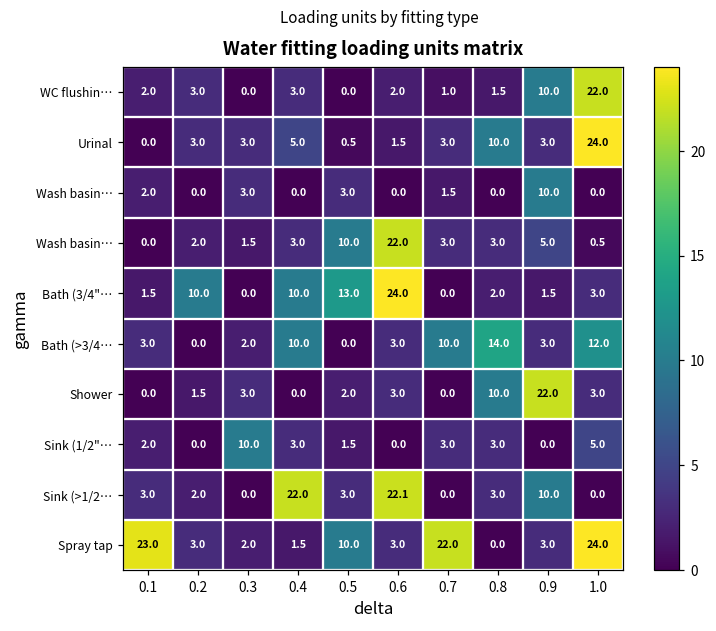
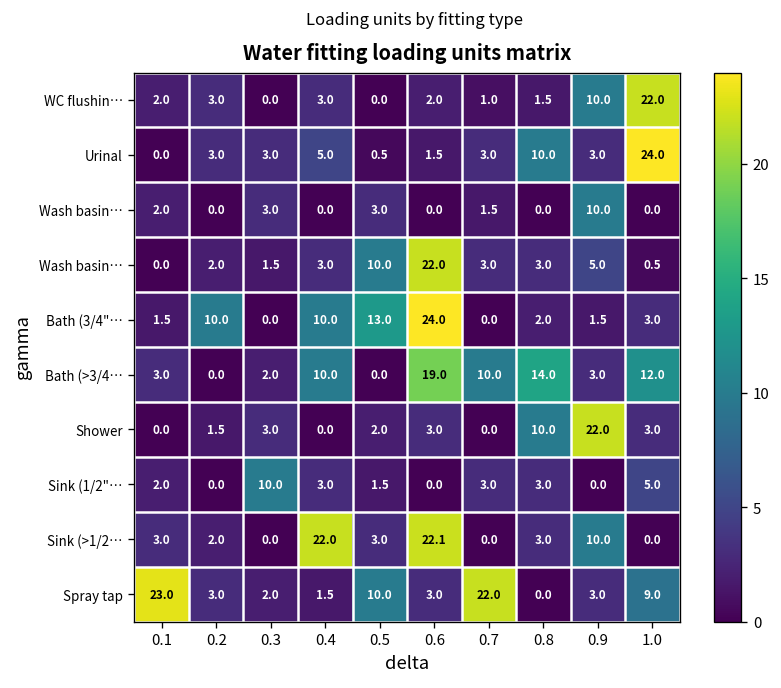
  {
    "WC flushin…": {
      "0.1": 2.0,
      "0.2": 3.0,
      "0.3": 0.0,
      "0.4": 3.0,
      "0.5": 0.0,
      "0.6": 2.0,
      "0.7": 1.0,
      "0.8": 1.5,
      "0.9": 10.0,
      "1.0": 22.0
    },
    "Urinal": {
      "0.1": 0.0,
      "0.2": 3.0,
      "0.3": 3.0,
      "0.4": 5.0,
      "0.5": 0.5,
      "0.6": 1.5,
      "0.7": 3.0,
      "0.8": 10.0,
      "0.9": 3.0,
      "1.0": 24.0
    },
    "Bath (3/4\"…": {
      "0.1": 1.5,
      "0.2": 10.0,
      "0.3": 0.0,
      "0.4": 10.0,
      "0.5": 13.0,
      "0.6": 24.0,
      "0.7": 0.0,
      "0.8": 2.0,
      "0.9": 1.5,
      "1.0": 3.0
    },
    "Bath (>3/4…": {
      "0.1": 3.0,
      "0.2": 0.0,
      "0.3": 2.0,
      "0.4": 10.0,
      "0.5": 0.0,
-     "0.6": 3.0,
+     "0.6": 19.0,
      "0.7": 10.0,
      "0.8": 14.0,
      "0.9": 3.0,
      "1.0": 12.0
    },
    "Shower": {
      "0.1": 0.0,
      "0.2": 1.5,
      "0.3": 3.0,
      "0.4": 0.0,
      "0.5": 2.0,
      "0.6": 3.0,
      "0.7": 0.0,
      "0.8": 10.0,
      "0.9": 22.0,
      "1.0": 3.0
    },
    "Sink (1/2\"…": {
      "0.1": 2.0,
      "0.2": 0.0,
      "0.3": 10.0,
      "0.4": 3.0,
      "0.5": 1.5,
      "0.6": 0.0,
      "0.7": 3.0,
      "0.8": 3.0,
      "0.9": 0.0,
      "1.0": 5.0
    },
    "Sink (>1/2…": {
      "0.1": 3.0,
      "0.2": 2.0,
      "0.3": 0.0,
      "0.4": 22.0,
      "0.5": 3.0,
      "0.6": 22.1,
      "0.7": 0.0,
      "0.8": 3.0,
      "0.9": 10.0,
      "1.0": 0.0
    },
    "Spray tap": {
      "0.1": 23.0,
      "0.2": 3.0,
      "0.3": 2.0,
      "0.4": 1.5,
      "0.5": 10.0,
      "0.6": 3.0,
      "0.7": 22.0,
      "0.8": 0.0,
      "0.9": 3.0,
-     "1.0": 24.0
+     "1.0": 9.0
    }
  }
